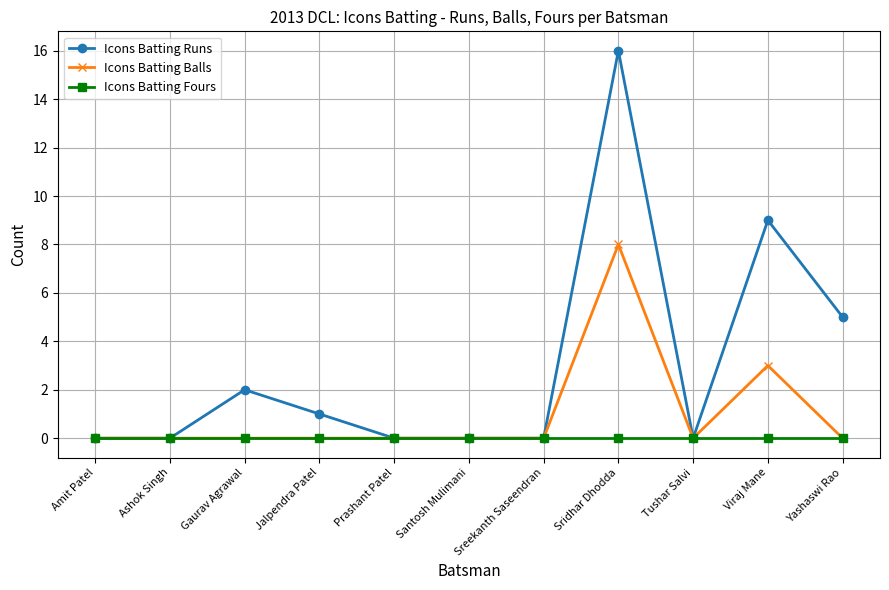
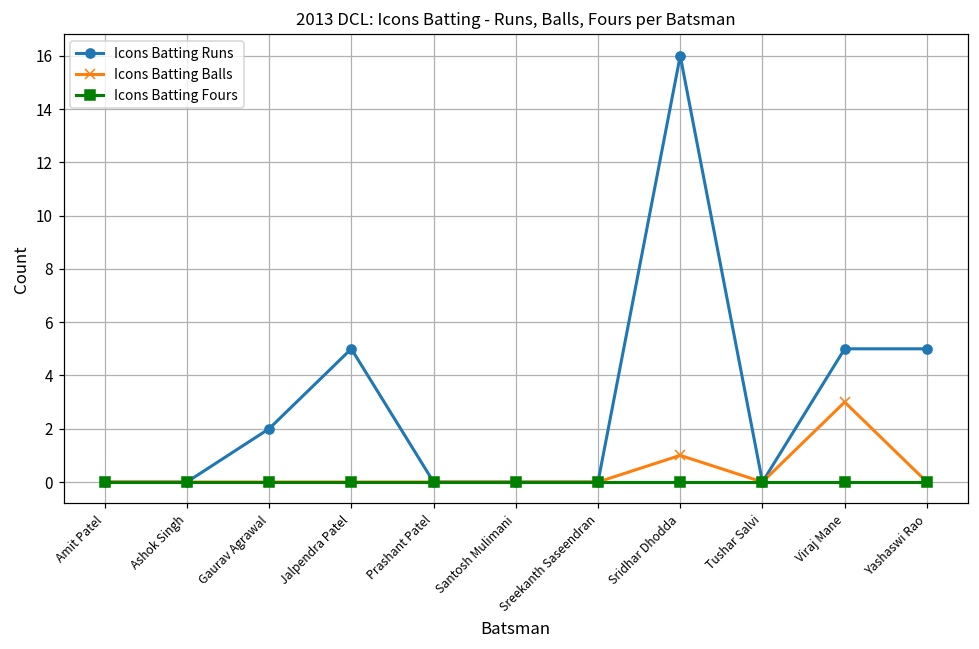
  {
    "Icons Batting Runs": {
      "Gaurav Agrawal": 2,
-     "Jalpendra Patel": 1,
+     "Jalpendra Patel": 5,
      "Sridhar Dhodda": 16,
-     "Viraj Mane": 9,
+     "Viraj Mane": 5,
      "Yashaswi Rao": 5
    },
    "Icons Batting Balls": {
-     "Sridhar Dhodda": 8,
+     "Sridhar Dhodda": 1,
      "Viraj Mane": 3
    },
    "Icons Batting Fours": {
      "Sridhar Dhodda": 0,
      "Viraj Mane": 0
    }
  }
